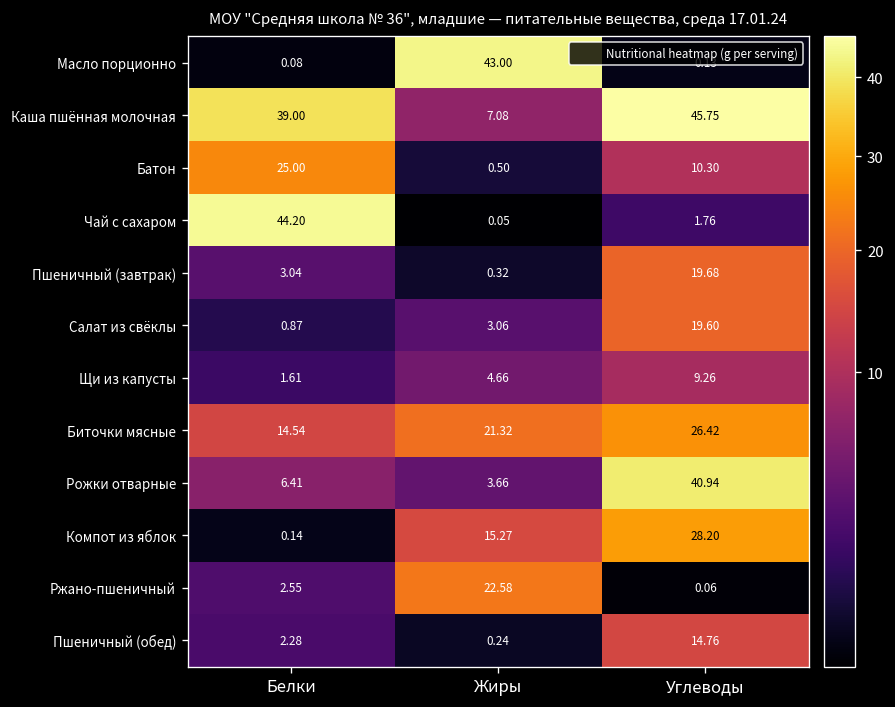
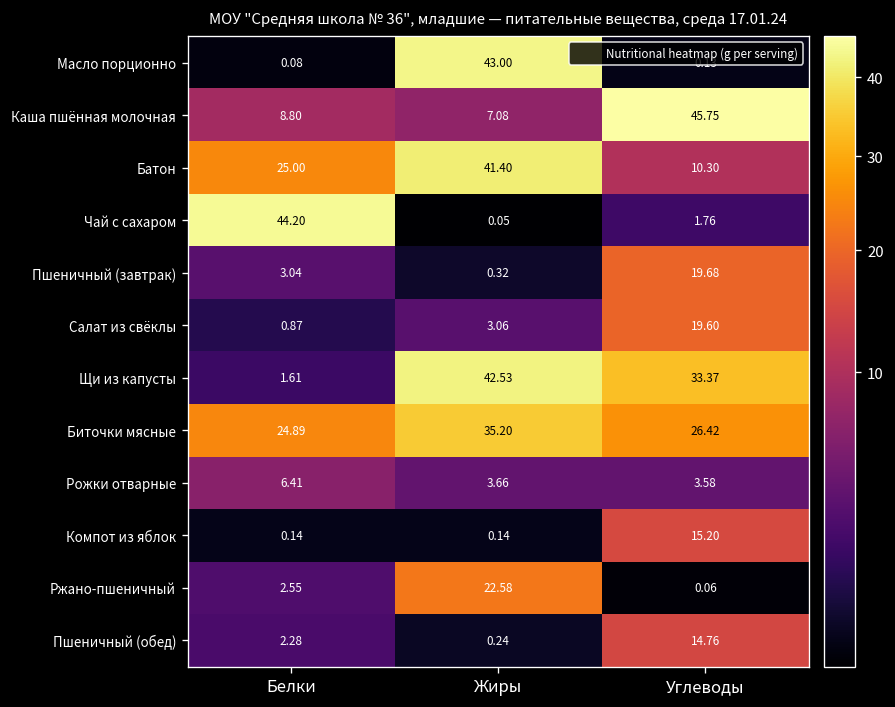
  {
    "Масло порционно": {
      "Белки": 0.08,
      "Жиры": 43.00
    },
    "Каша пшённая молочная": {
-     "Белки": 39.00,
+     "Белки": 8.80,
      "Жиры": 7.08,
      "Углеводы": 45.75
    },
    "Батон": {
      "Белки": 25.00,
-     "Жиры": 0.50,
+     "Жиры": 41.40,
      "Углеводы": 10.30
    },
    "Чай с сахаром": {
      "Белки": 44.20,
      "Жиры": 0.05,
      "Углеводы": 1.76
    },
    "Пшеничный (завтрак)": {
      "Белки": 3.04,
      "Жиры": 0.32,
      "Углеводы": 19.68
    },
    "Салат из свёклы": {
      "Белки": 0.87,
      "Жиры": 3.06,
      "Углеводы": 19.60
    },
    "Щи из капусты": {
      "Белки": 1.61,
-     "Жиры": 4.66,
-     "Углеводы": 9.26
+     "Жиры": 42.53,
+     "Углеводы": 33.37
    },
    "Биточки мясные": {
-     "Белки": 14.54,
-     "Жиры": 21.32,
+     "Белки": 24.89,
+     "Жиры": 35.20,
      "Углеводы": 26.42
    },
    "Рожки отварные": {
      "Белки": 6.41,
      "Жиры": 3.66,
-     "Углеводы": 40.94
+     "Углеводы": 3.58
    },
    "Компот из яблок": {
      "Белки": 0.14,
-     "Жиры": 15.27,
-     "Углеводы": 28.20
+     "Жиры": 0.14,
+     "Углеводы": 15.20
    },
    "Ржано-пшеничный": {
      "Белки": 2.55,
      "Жиры": 22.58,
      "Углеводы": 0.06
    },
    "Пшеничный (обед)": {
      "Белки": 2.28,
      "Жиры": 0.24,
      "Углеводы": 14.76
    }
  }
